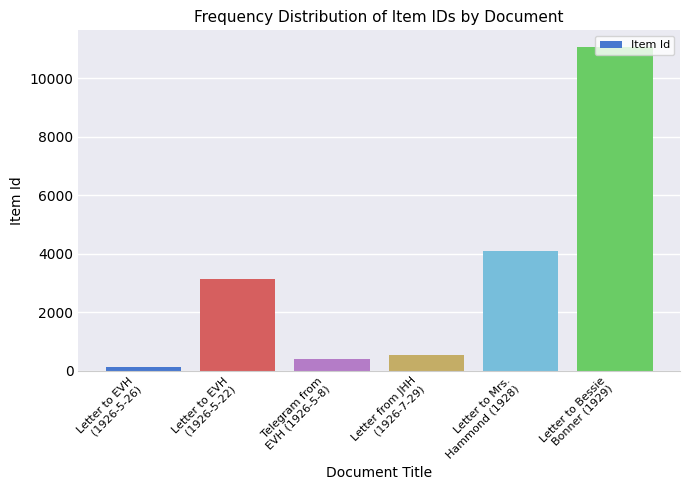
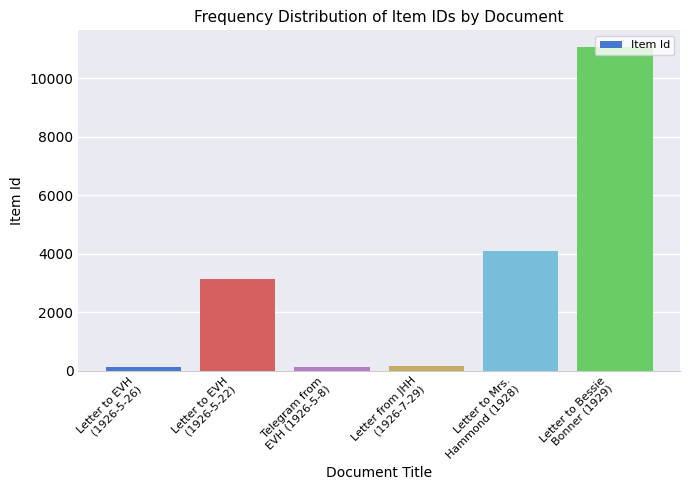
  {
    "Letter to EVH (1926-5-26)": 100,
    "Letter to EVH (1926-5-22)": 3100,
-   "Telegram from EVH (1926-5-8)": 400,
-   "Letter from JHH (1926-7-29)": 500,
+   "Telegram from EVH (1926-5-8)": 100,
+   "Letter from JHH (1926-7-29)": 200,
    "Letter to Mrs. Hammond (1928)": 4100
  }
